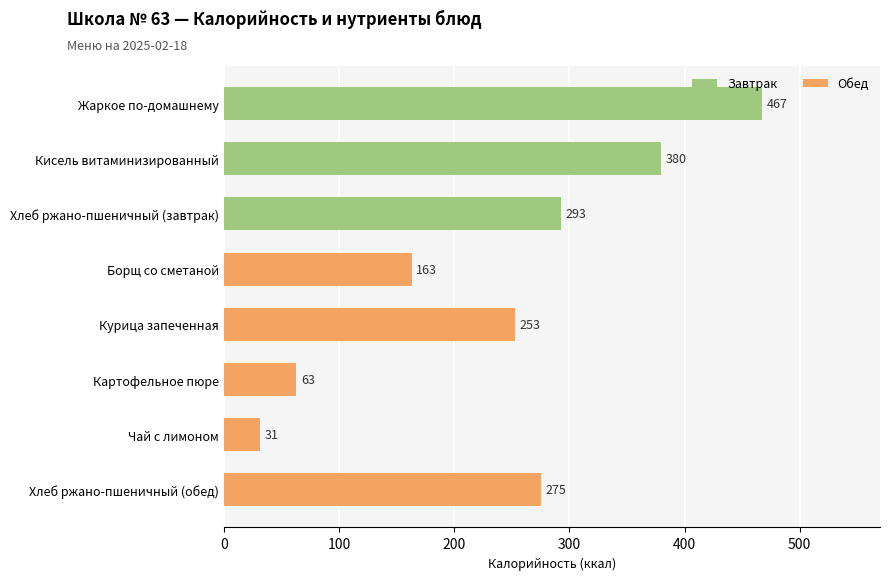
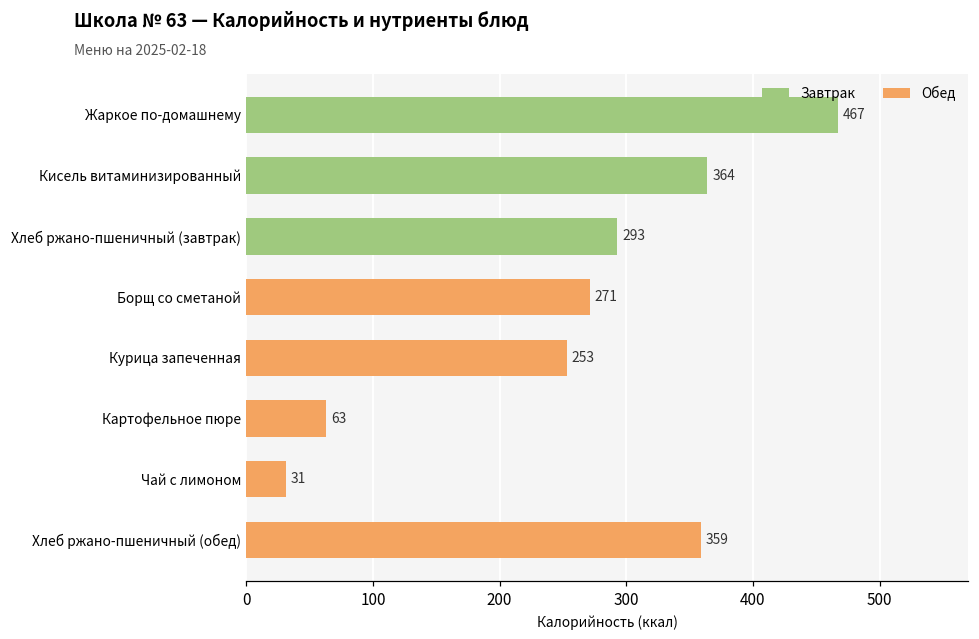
  {
    "Завтрак": {
      "Жаркое по-домашнему": 467,
-     "Кисель витаминизированный": 380,
+     "Кисель витаминизированный": 364,
      "Хлеб ржано-пшеничный (завтрак)": 293
    },
    "Обед": {
-     "Борщ со сметаной": 163,
+     "Борщ со сметаной": 271,
      "Курица запеченная": 253,
      "Картофельное пюре": 63,
      "Чай с лимоном": 31,
-     "Хлеб ржано-пшеничный (обед)": 275
+     "Хлеб ржано-пшеничный (обед)": 359
    }
  }
